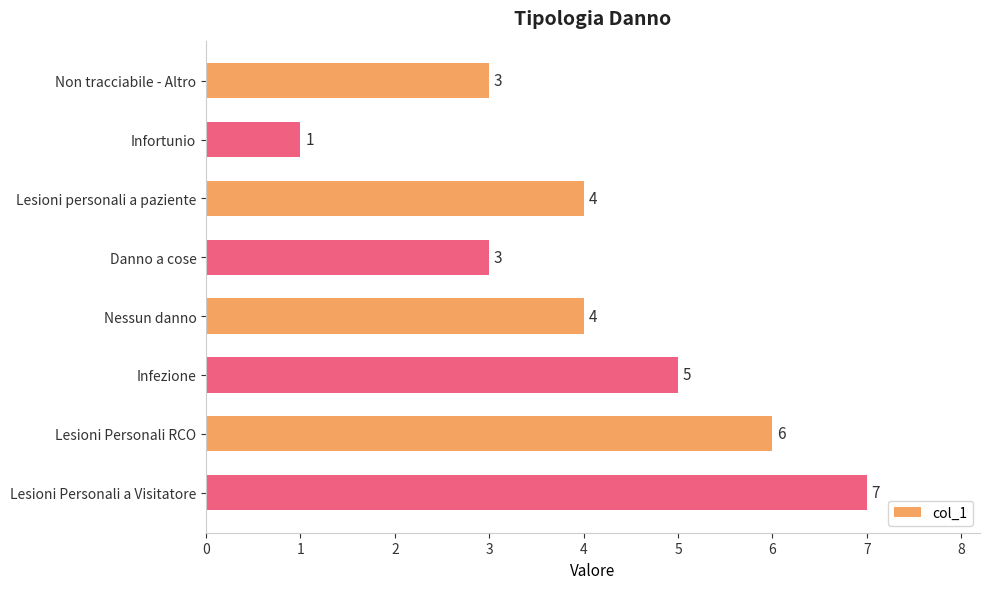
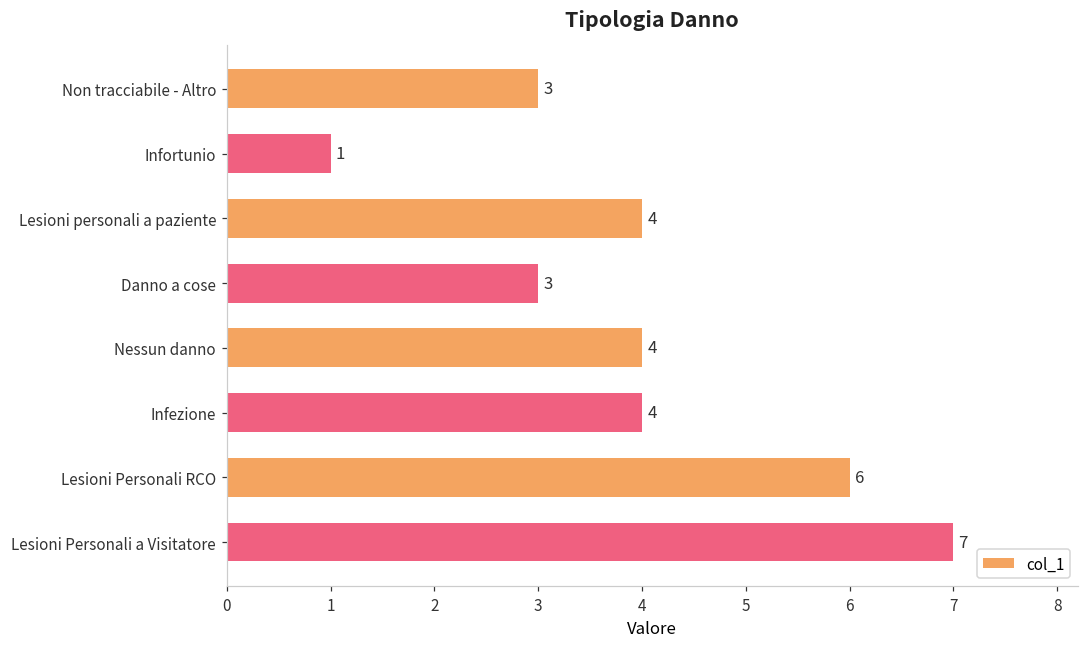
  {
    "Non tracciabile - Altro": 3,
    "Infortunio": 1,
    "Lesioni personali a paziente": 4,
    "Danno a cose": 3,
    "Nessun danno": 4,
-   "Infezione": 5,
+   "Infezione": 4,
    "Lesioni Personali RCO": 6,
    "Lesioni Personali a Visitatore": 7
  }
